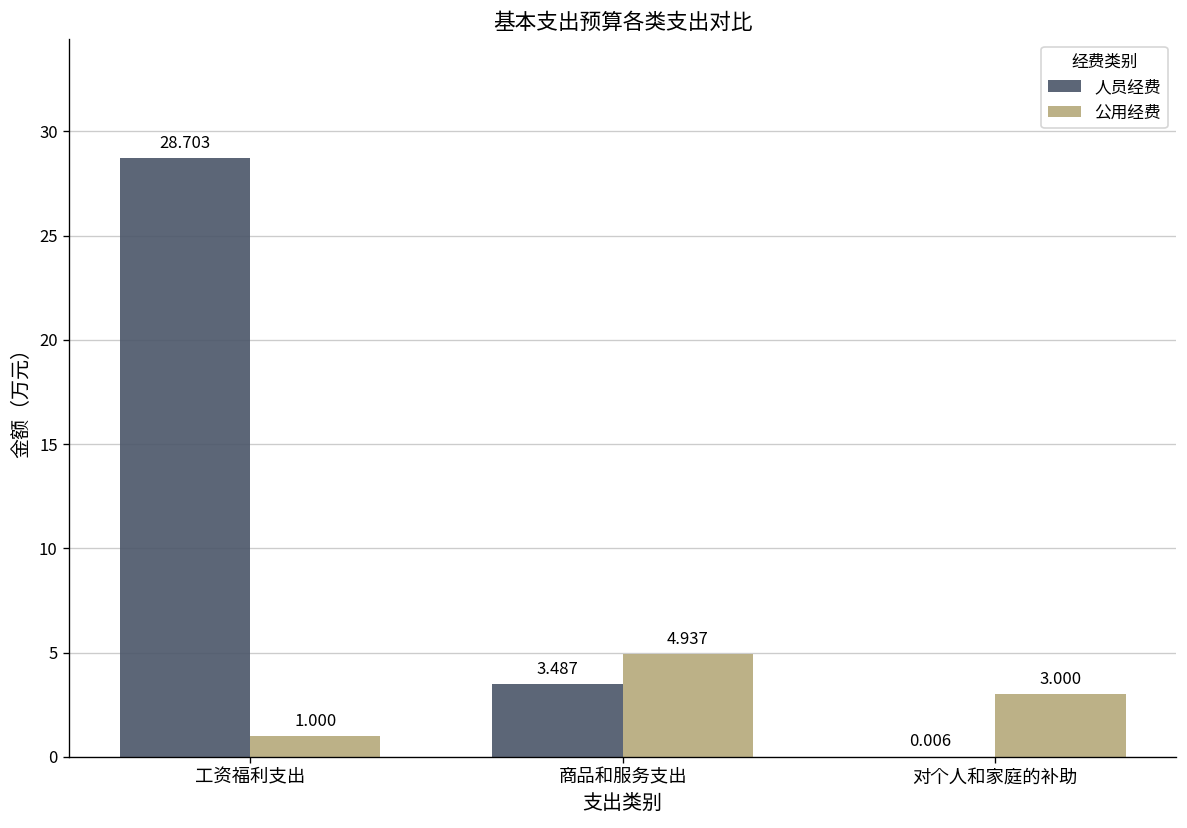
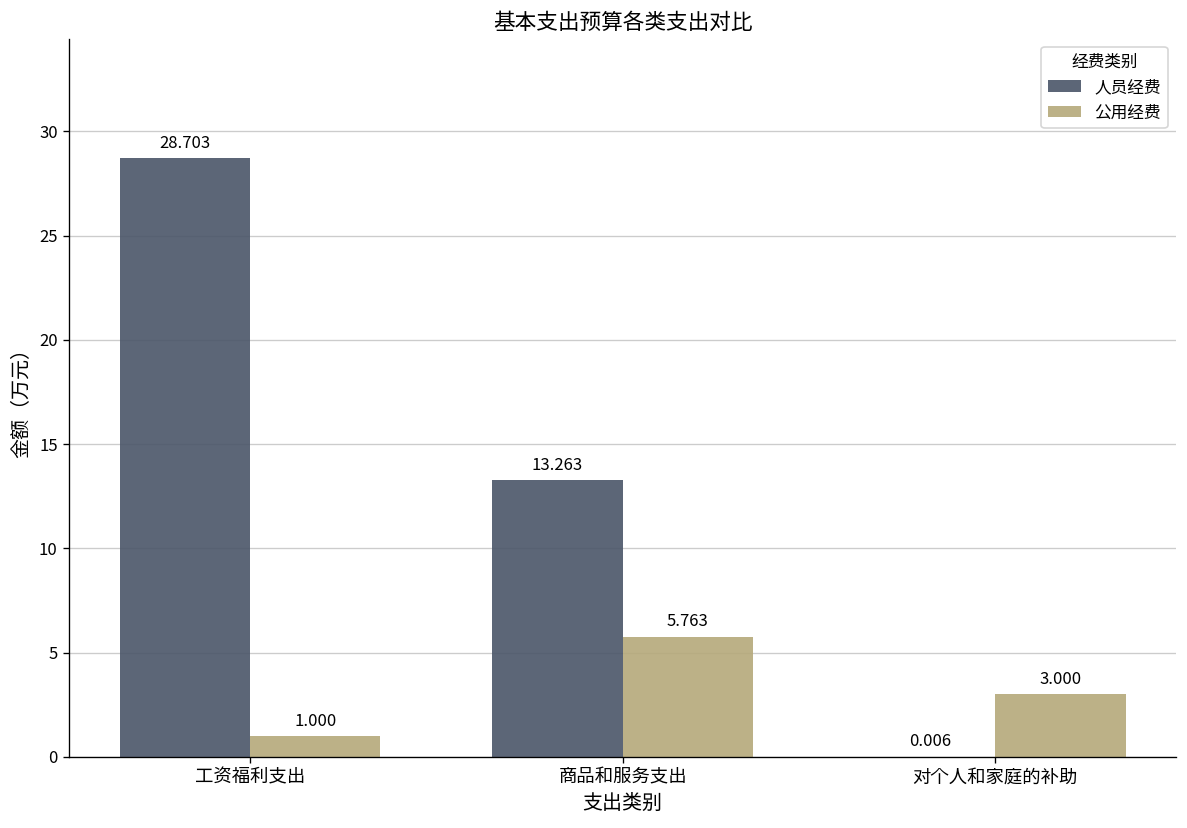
  {
    "人员经费": {
      "工资福利支出": 28.703,
-     "商品和服务支出": 3.487,
+     "商品和服务支出": 13.263,
      "对个人和家庭的补助": 0.006
    },
    "公用经费": {
      "工资福利支出": 1.000,
-     "商品和服务支出": 4.937,
+     "商品和服务支出": 5.763,
      "对个人和家庭的补助": 3.000
    }
  }
